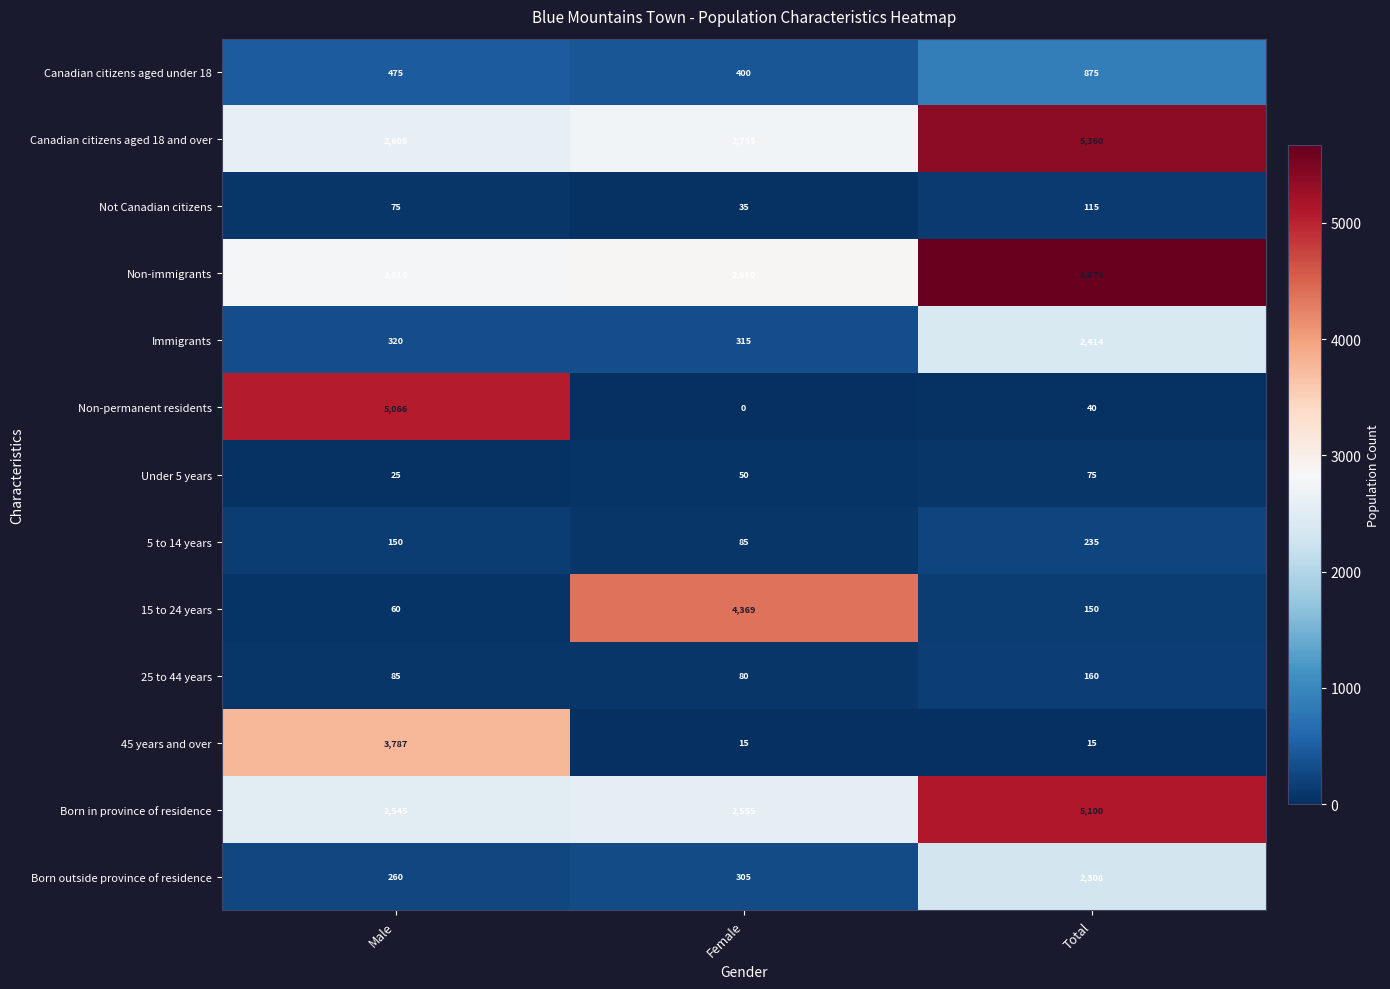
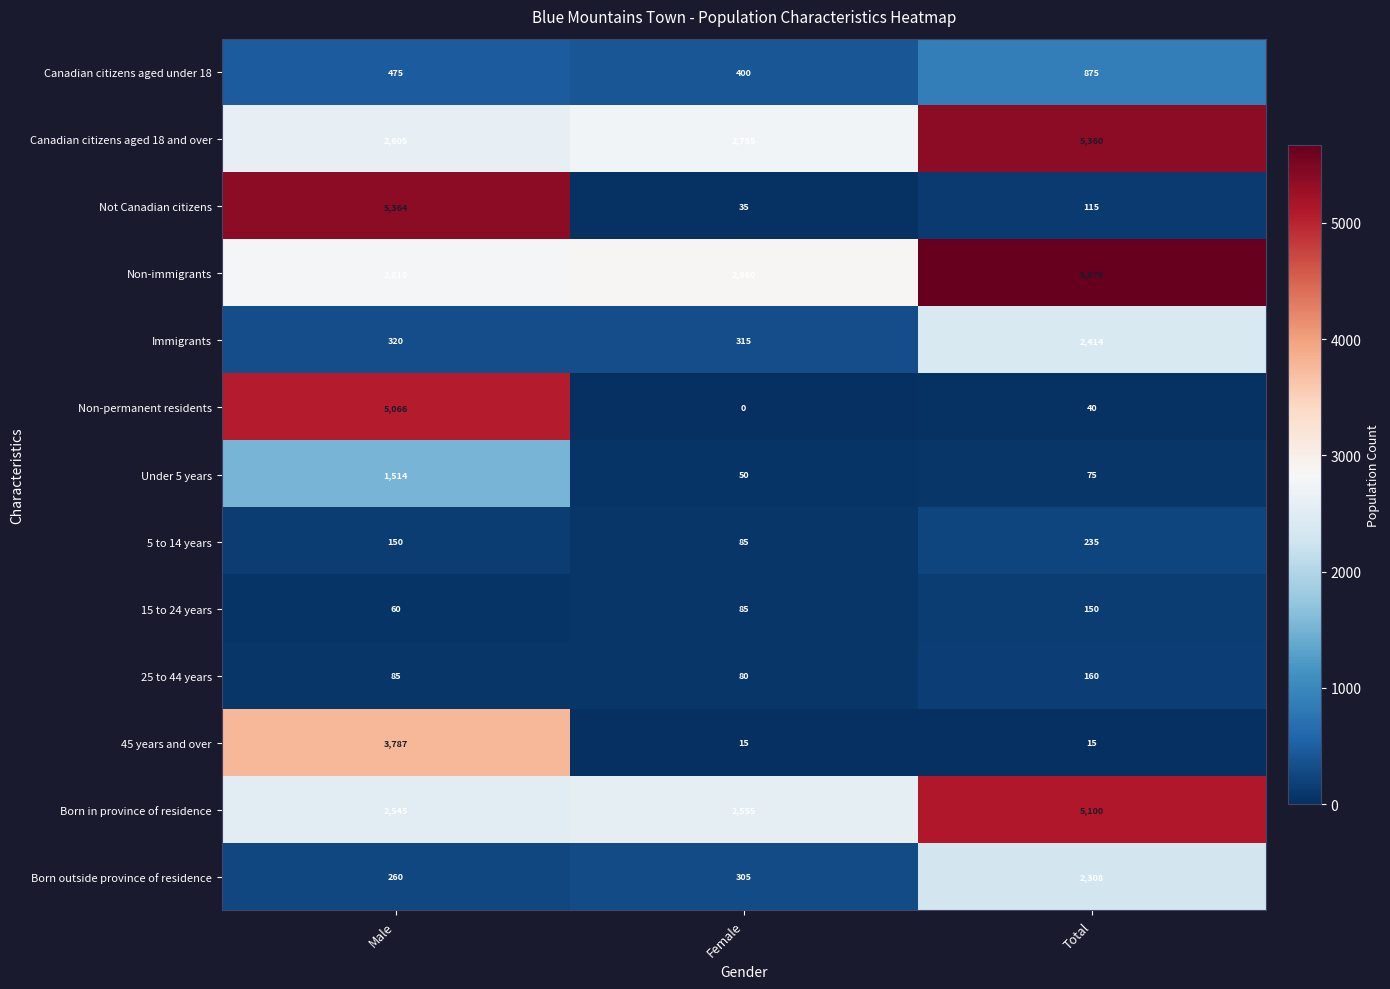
  {
    "Canadian citizens aged under 18": {
      "Male": "475",
      "Female": "400",
      "Total": "875"
    },
    "Canadian citizens aged 18 and over": {
      "Total": "5,360"
    },
    "Not Canadian citizens": {
-     "Male": "75",
+     "Male": "5,364",
      "Female": "35",
      "Total": "115"
    },
    "Non-immigrants": {
      "Total": "5,670"
    },
    "Immigrants": {
      "Male": "320",
      "Female": "315"
    },
    "Non-permanent residents": {
      "Male": "5,066",
      "Female": "0",
      "Total": "40"
    },
    "Under 5 years": {
-     "Male": "25",
+     "Male": "1,514",
      "Female": "50",
      "Total": "75"
    },
    "5 to 14 years": {
      "Male": "150",
      "Female": "85",
      "Total": "235"
    },
    "15 to 24 years": {
      "Male": "60",
-     "Female": "4,369",
+     "Female": "85",
      "Total": "150"
    },
    "25 to 44 years": {
      "Male": "85",
      "Female": "80",
      "Total": "160"
    },
    "45 years and over": {
      "Male": "3,787",
      "Female": "15",
      "Total": "15"
    },
    "Born in province of residence": {
      "Total": "5,100"
    },
    "Born outside province of residence": {
      "Male": "260",
      "Female": "305"
    }
  }
